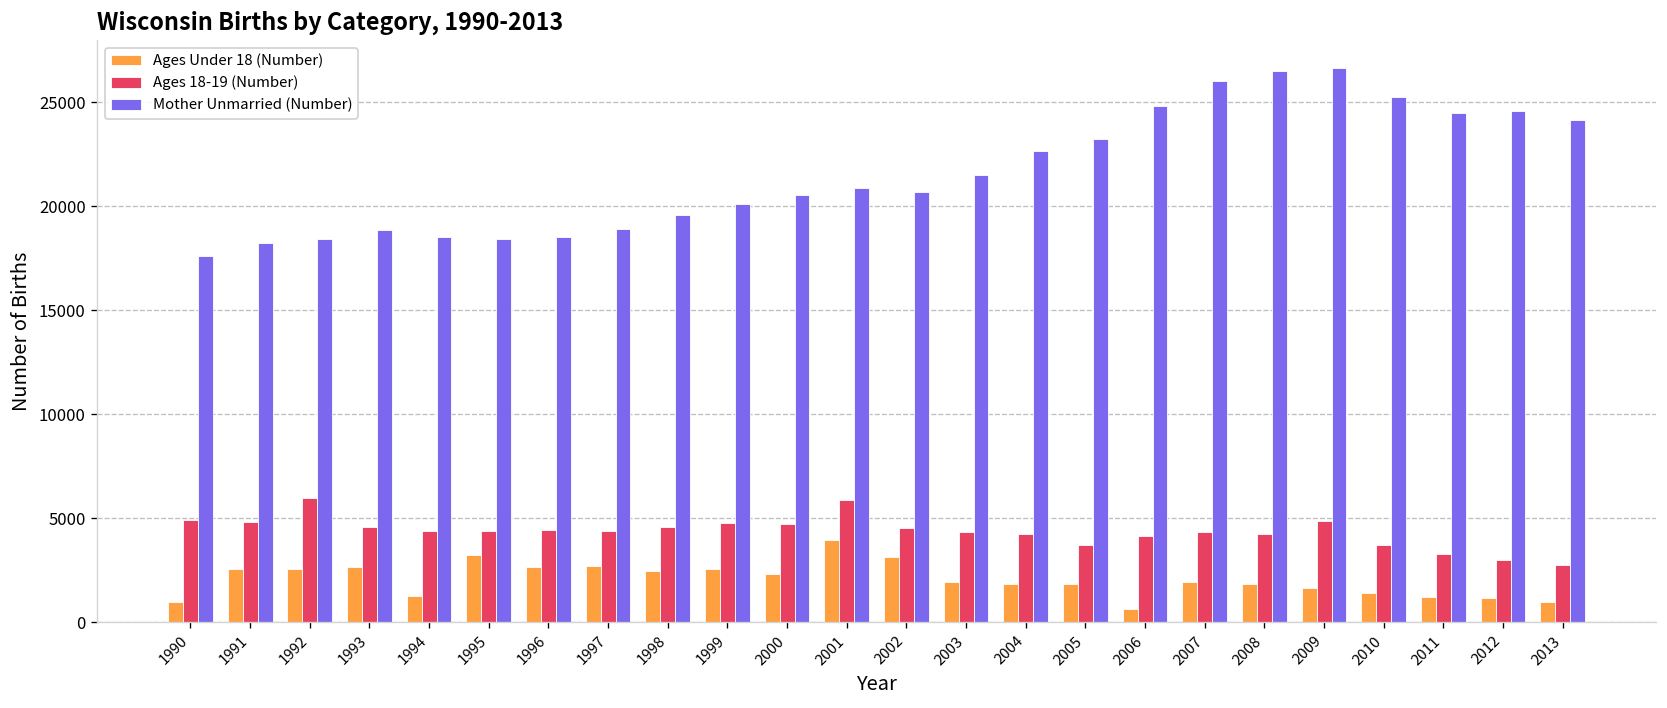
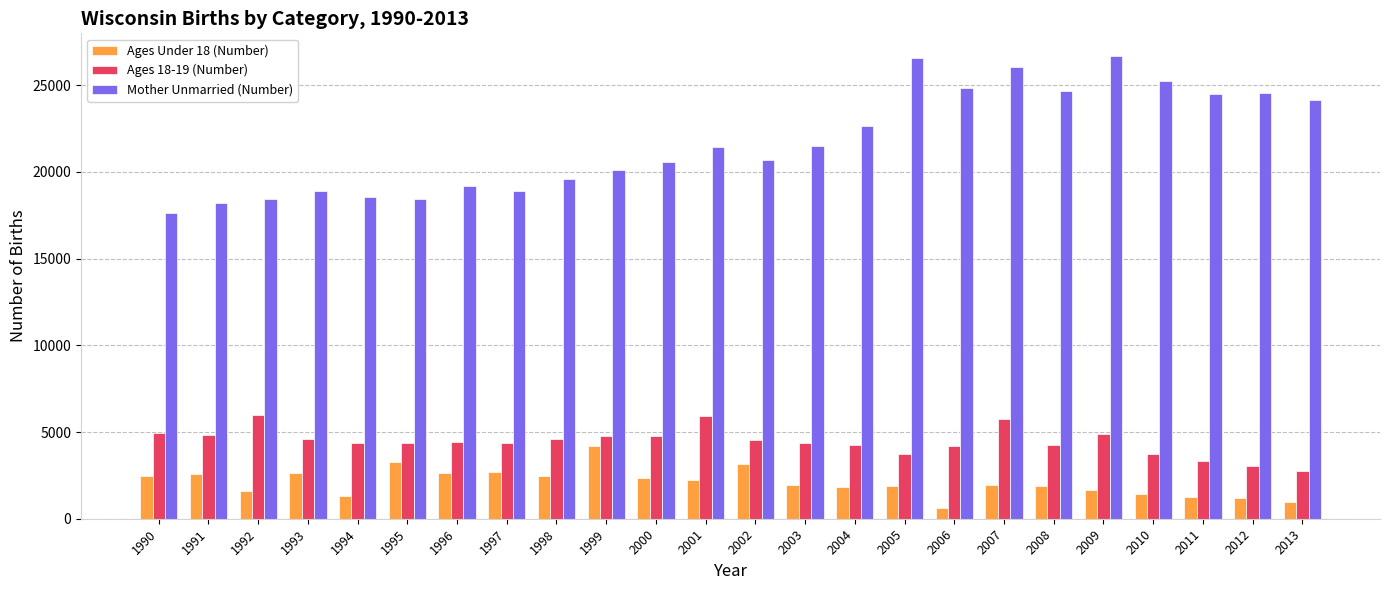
  {
    "Ages Under 18 (Number)": {
-     "1990": 1000,
+     "1990": 2500,
      "1991": 2600,
-     "1992": 2600,
+     "1992": 1600,
      "1993": 2700,
      "1994": 1300,
      "1995": 3300,
      "1996": 2700,
      "1997": 2700,
      "1998": 2500,
-     "1999": 2500,
+     "1999": 4200,
      "2000": 2300,
-     "2001": 3900,
+     "2001": 2200,
      "2002": 3200,
      "2003": 1900,
      "2004": 1900,
      "2005": 1900,
      "2006": 600,
      "2007": 2000,
      "2008": 1900,
      "2009": 1700,
      "2010": 1400,
      "2011": 1200,
      "2012": 1200,
      "2013": 1000
    },
    "Ages 18-19 (Number)": {
      "1990": 4900,
      "1991": 4800,
      "1992": 6000,
      "1993": 4600,
      "1994": 4400,
      "1995": 4400,
      "1996": 4500,
      "1997": 4400,
      "1998": 4600,
      "1999": 4800,
      "2000": 4800,
      "2001": 5900,
      "2002": 4500,
      "2003": 4400,
      "2004": 4200,
      "2005": 3700,
      "2006": 4200,
-     "2007": 4400,
+     "2007": 5700,
      "2008": 4200,
      "2009": 4900,
      "2010": 3700,
      "2011": 3300,
      "2012": 3000,
      "2013": 2800
    },
    "Mother Unmarried (Number)": {
      "1990": 17600,
      "1991": 18200,
      "1992": 18400,
      "1993": 18900,
      "1994": 18500,
      "1995": 18400,
-     "1996": 18500,
+     "1996": 19200,
      "1997": 18900,
      "1998": 19600,
      "1999": 20100,
      "2000": 20500,
-     "2001": 20900,
+     "2001": 21400,
      "2002": 20700,
      "2003": 21500,
      "2004": 22600,
-     "2005": 23200,
+     "2005": 26600,
      "2006": 24800,
      "2007": 26000,
-     "2008": 26500,
+     "2008": 24700,
      "2009": 26700,
      "2010": 25200,
      "2011": 24500,
      "2012": 24600,
      "2013": 24100
    }
  }
